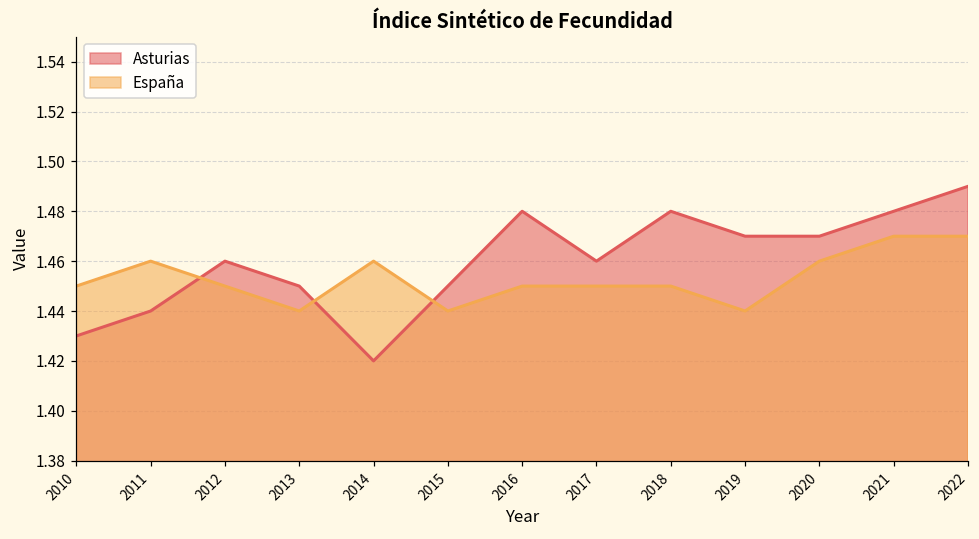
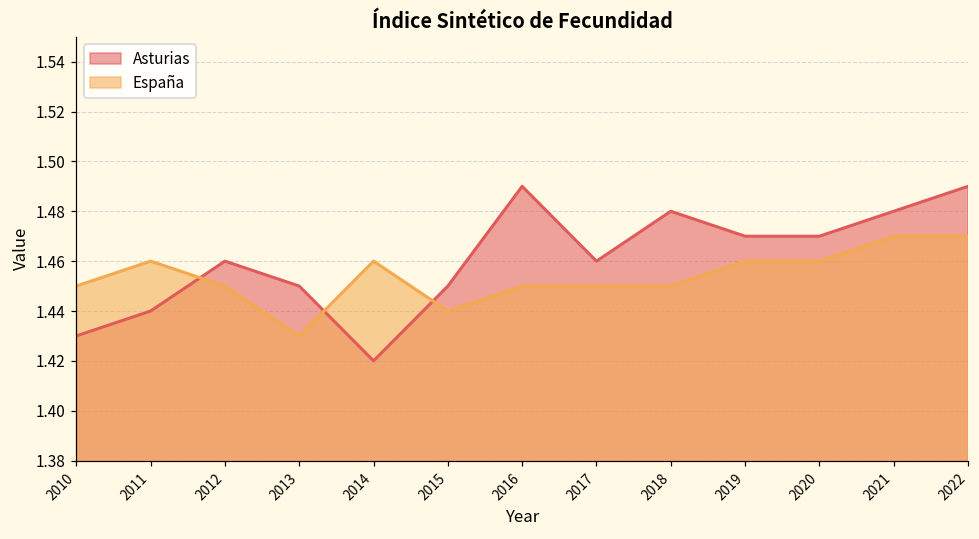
  {
    "Asturias": {
      "2010": 1.43,
      "2011": 1.44,
      "2012": 1.46,
      "2013": 1.45,
      "2014": 1.42,
      "2015": 1.45,
-     "2016": 1.48,
+     "2016": 1.49,
      "2017": 1.46,
      "2018": 1.48,
      "2019": 1.47,
      "2020": 1.47,
      "2021": 1.48,
      "2022": 1.49
    },
    "España": {
      "2010": 1.45,
      "2011": 1.46,
      "2012": 1.45,
-     "2013": 1.44,
+     "2013": 1.43,
      "2014": 1.46,
      "2015": 1.44,
      "2016": 1.45,
      "2017": 1.45,
      "2018": 1.45,
-     "2019": 1.44,
+     "2019": 1.46,
      "2020": 1.46,
      "2021": 1.47,
      "2022": 1.47
    }
  }
